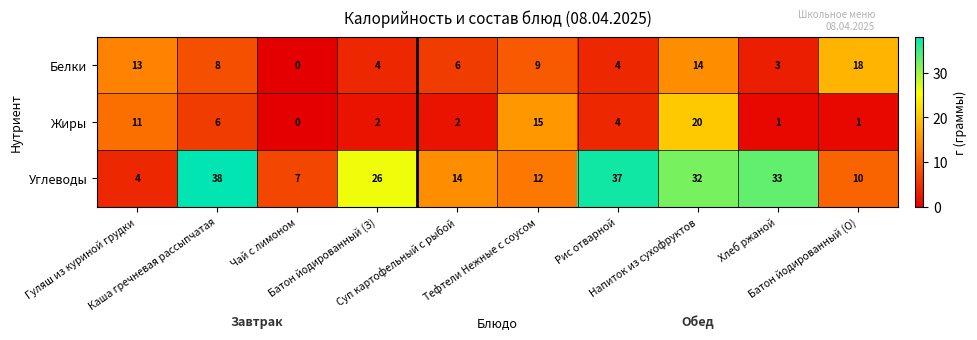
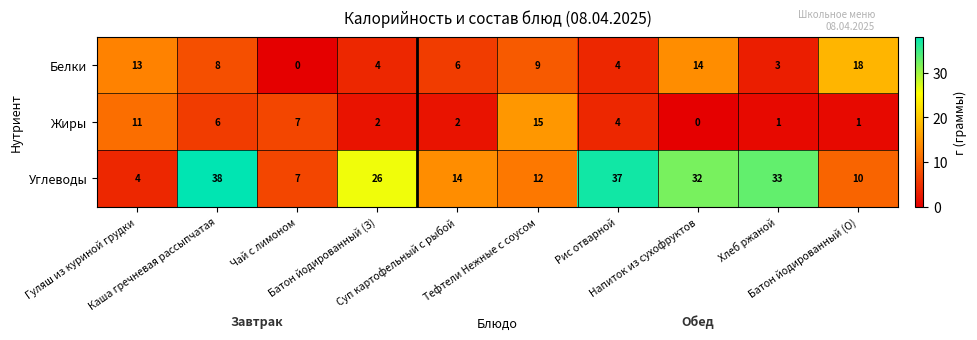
  {
    "Белки": {
      "Гуляш из куриной грудки": 13,
      "Каша гречневая рассыпчатая": 8,
      "Чай с лимоном": 0,
      "Батон йодированный (З)": 4,
      "Суп картофельный с рыбой": 6,
      "Тефтели Нежные с соусом": 9,
      "Рис отварной": 4,
      "Напиток из сухофруктов": 14,
      "Хлеб ржаной": 3,
      "Батон йодированный (О)": 18
    },
    "Жиры": {
      "Гуляш из куриной грудки": 11,
      "Каша гречневая рассыпчатая": 6,
-     "Чай с лимоном": 0,
+     "Чай с лимоном": 7,
      "Батон йодированный (З)": 2,
      "Суп картофельный с рыбой": 2,
      "Тефтели Нежные с соусом": 15,
      "Рис отварной": 4,
-     "Напиток из сухофруктов": 20,
+     "Напиток из сухофруктов": 0,
      "Хлеб ржаной": 1,
      "Батон йодированный (О)": 1
    },
    "Углеводы": {
      "Гуляш из куриной грудки": 4,
      "Каша гречневая рассыпчатая": 38,
      "Чай с лимоном": 7,
      "Батон йодированный (З)": 26,
      "Суп картофельный с рыбой": 14,
      "Тефтели Нежные с соусом": 12,
      "Рис отварной": 37,
      "Напиток из сухофруктов": 32,
      "Хлеб ржаной": 33,
      "Батон йодированный (О)": 10
    }
  }
